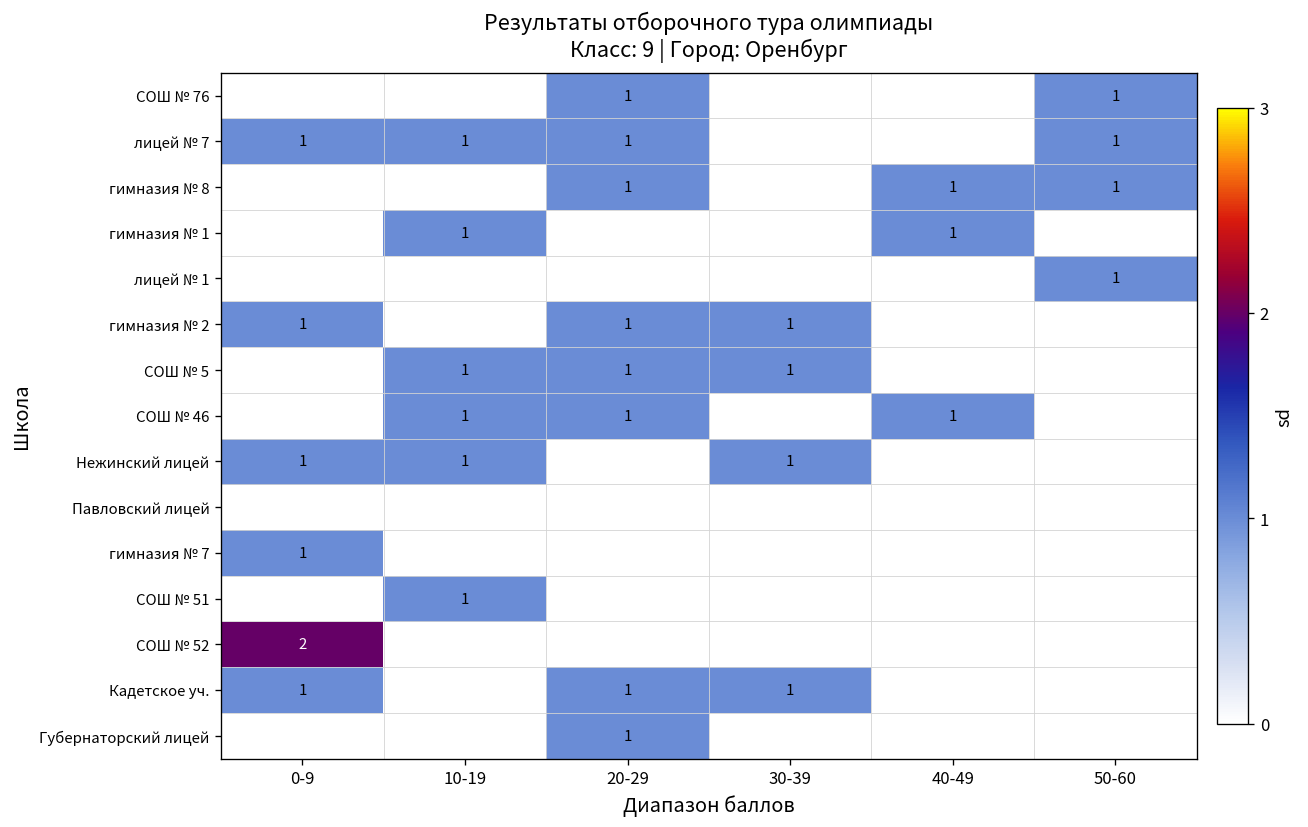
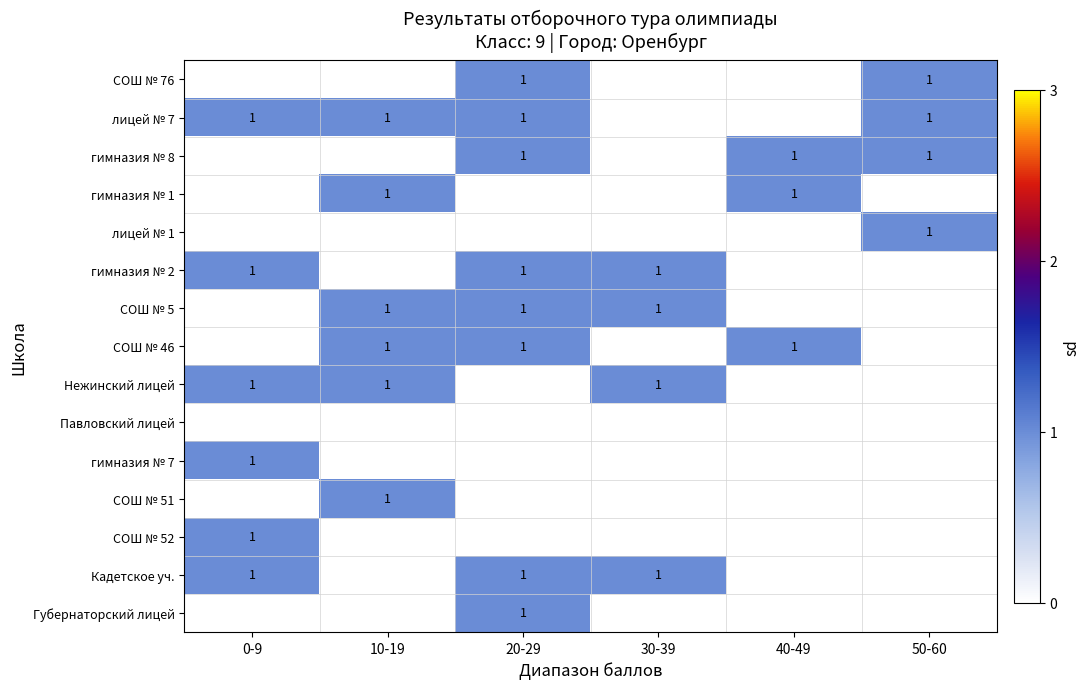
  {
    "СОШ № 76": {
      "20-29": 1,
      "50-60": 1
    },
    "лицей № 7": {
      "0-9": 1,
      "10-19": 1,
      "20-29": 1,
      "50-60": 1
    },
    "гимназия № 8": {
      "20-29": 1,
      "40-49": 1,
      "50-60": 1
    },
    "гимназия № 1": {
      "10-19": 1,
      "40-49": 1
    },
    "лицей № 1": {
      "50-60": 1
    },
    "гимназия № 2": {
      "0-9": 1,
      "20-29": 1,
      "30-39": 1
    },
    "СОШ № 5": {
      "10-19": 1,
      "20-29": 1,
      "30-39": 1
    },
    "СОШ № 46": {
      "10-19": 1,
      "20-29": 1,
      "40-49": 1
    },
    "Нежинский лицей": {
      "0-9": 1,
      "10-19": 1,
      "30-39": 1
    },
    "гимназия № 7": {
      "0-9": 1
    },
    "СОШ № 51": {
      "10-19": 1
    },
    "СОШ № 52": {
-     "0-9": 2
+     "0-9": 1
    },
    "Кадетское уч.": {
      "0-9": 1,
      "20-29": 1,
      "30-39": 1
    },
    "Губернаторский лицей": {
      "20-29": 1
    }
  }
